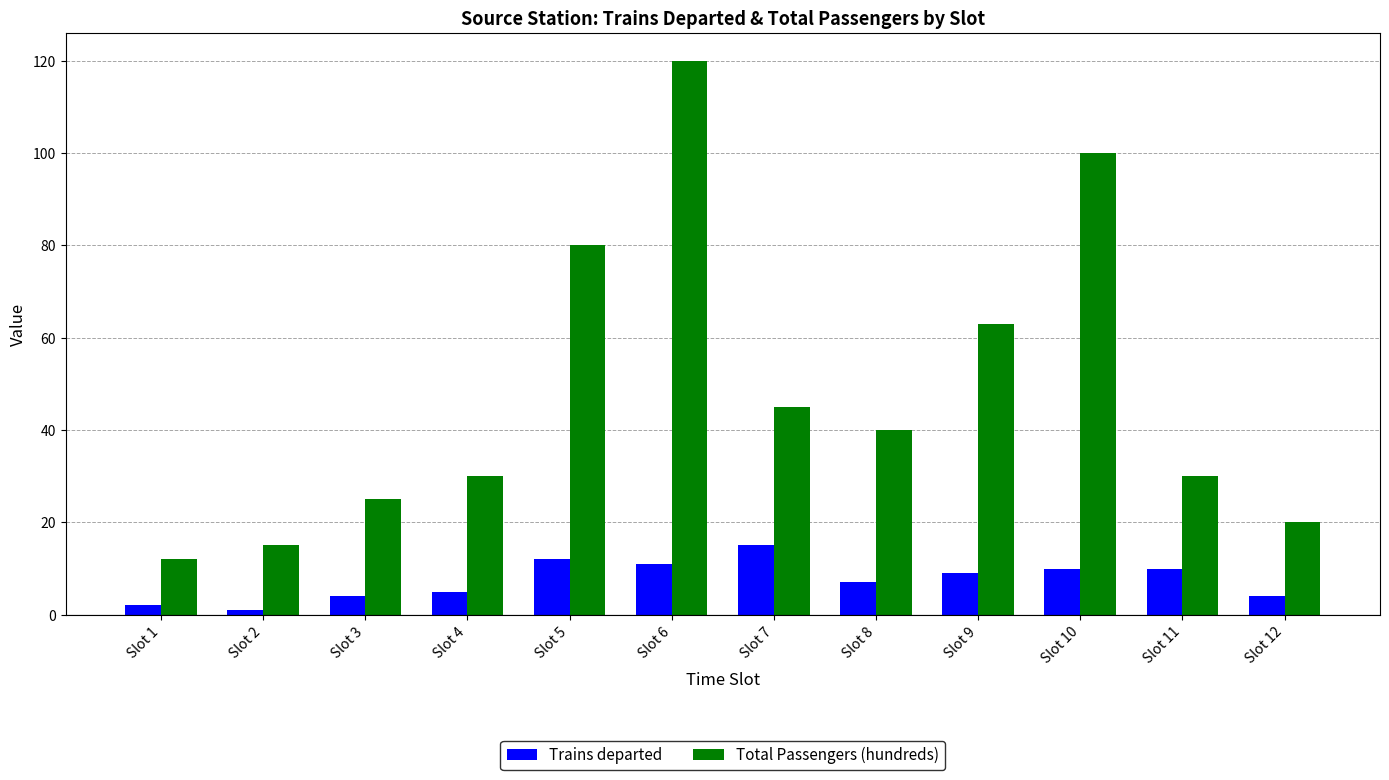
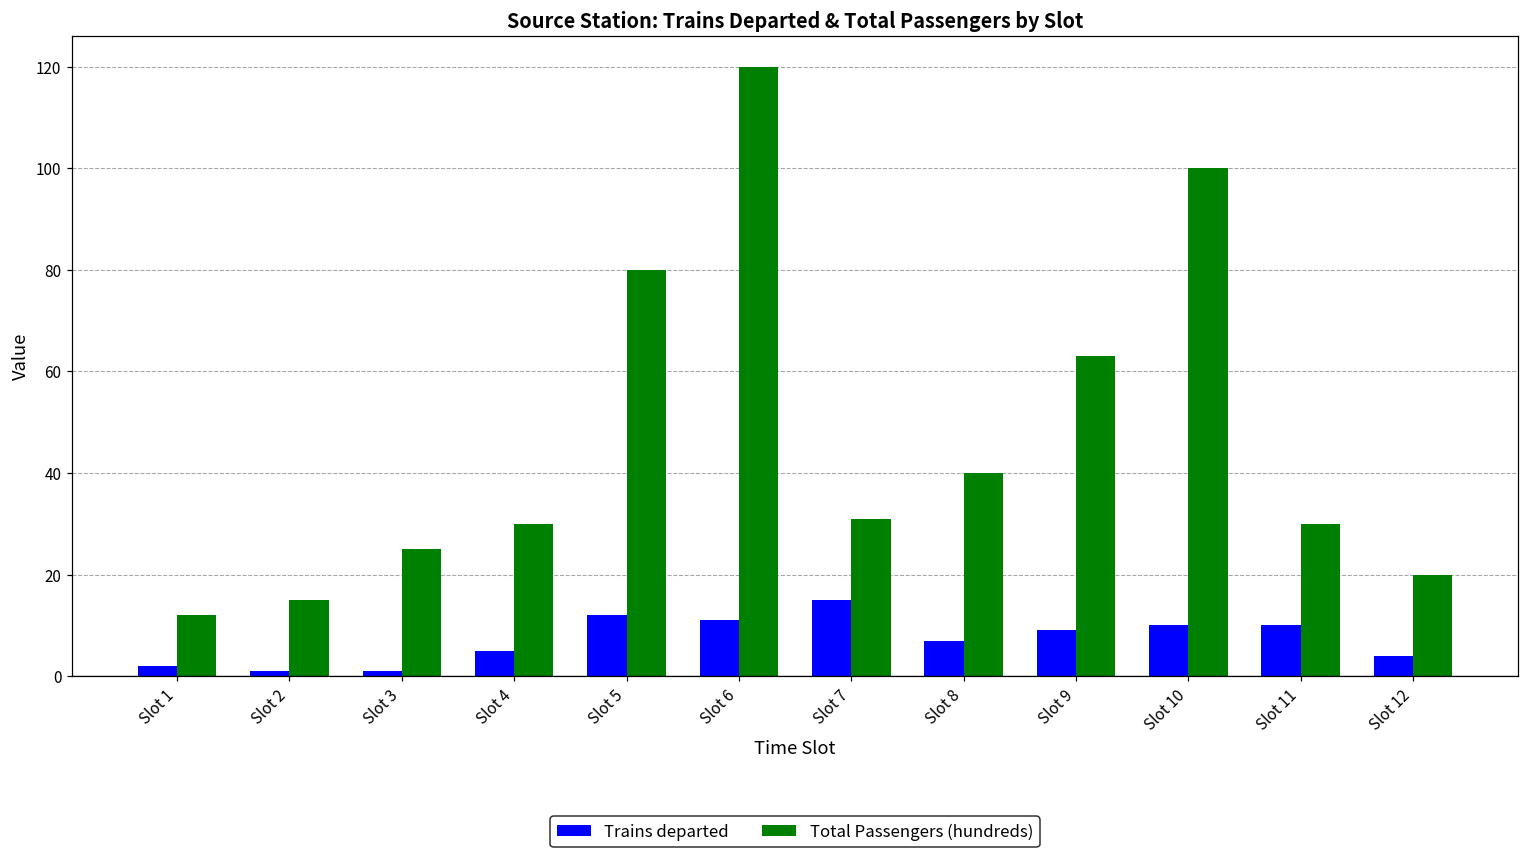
  {
    "Trains departed": {
      "Slot 1": 2,
      "Slot 2": 1,
-     "Slot 3": 4,
+     "Slot 3": 1,
      "Slot 4": 5,
      "Slot 5": 12,
      "Slot 6": 11,
      "Slot 7": 15,
      "Slot 8": 7,
      "Slot 9": 9,
      "Slot 10": 10,
      "Slot 11": 10,
      "Slot 12": 4
    },
    "Total Passengers (hundreds)": {
      "Slot 1": 12,
      "Slot 2": 15,
      "Slot 3": 25,
      "Slot 4": 30,
      "Slot 5": 80,
      "Slot 6": 120,
-     "Slot 7": 45,
+     "Slot 7": 31,
      "Slot 8": 40,
      "Slot 9": 63,
      "Slot 10": 100,
      "Slot 11": 30,
      "Slot 12": 20
    }
  }
